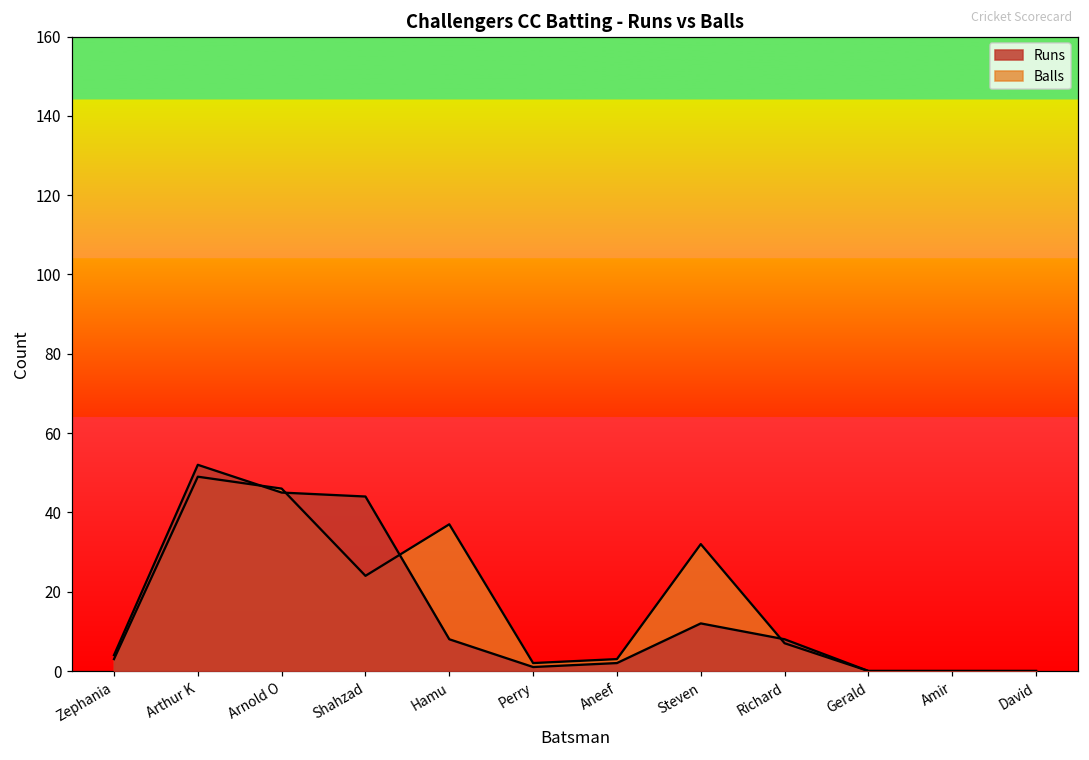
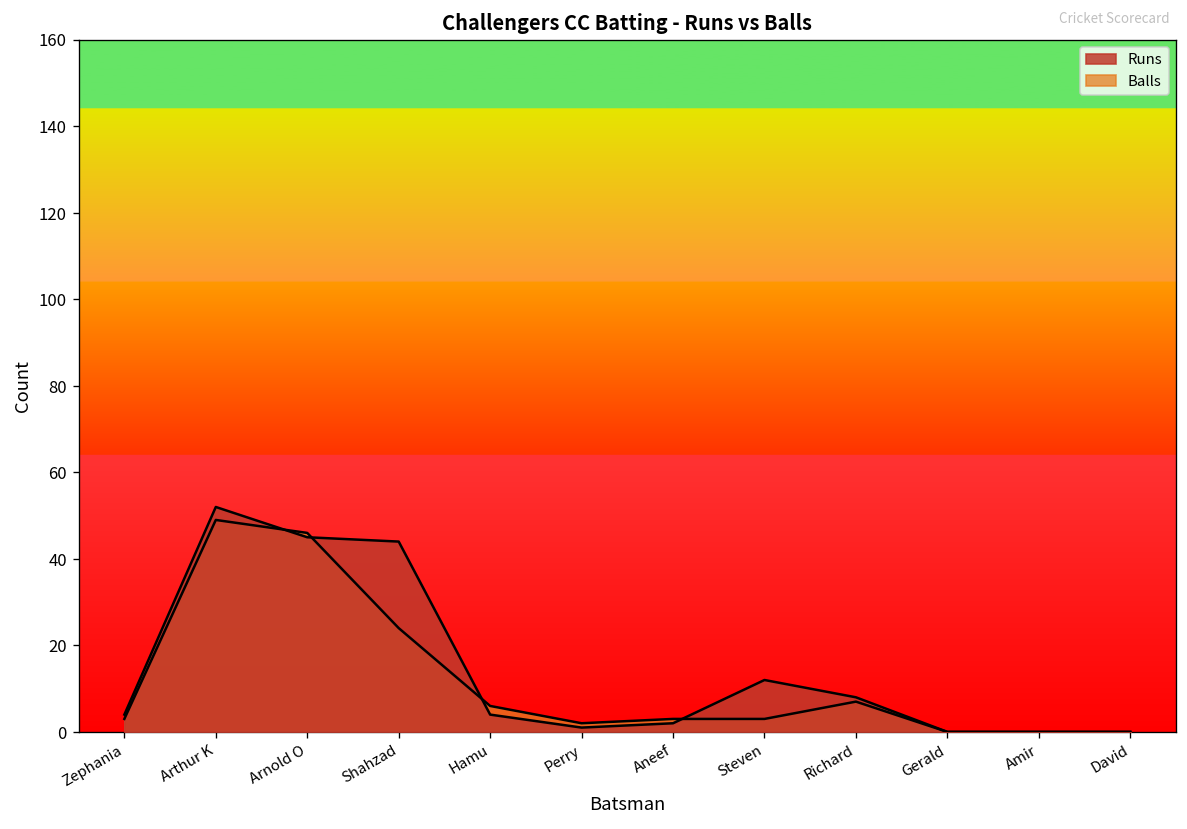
  {
    "Runs": {
      "Zephania": 4,
      "Arthur K": 52,
      "Arnold O": 45,
      "Shahzad": 44,
-     "Hamu": 8,
+     "Hamu": 4,
      "Perry": 1,
      "Aneef": 2,
      "Steven": 12,
      "Richard": 8
    },
    "Balls": {
      "Zephania": 3,
      "Arthur K": 49,
      "Arnold O": 46,
      "Shahzad": 24,
-     "Hamu": 37,
+     "Hamu": 6,
      "Perry": 2,
      "Aneef": 3,
-     "Steven": 32,
+     "Steven": 3,
      "Richard": 7
    }
  }
